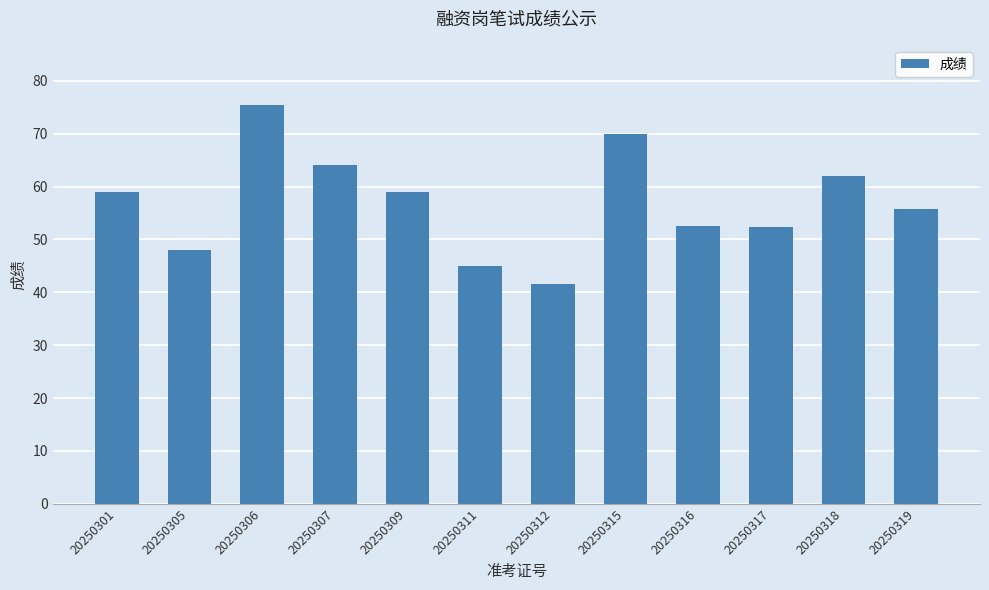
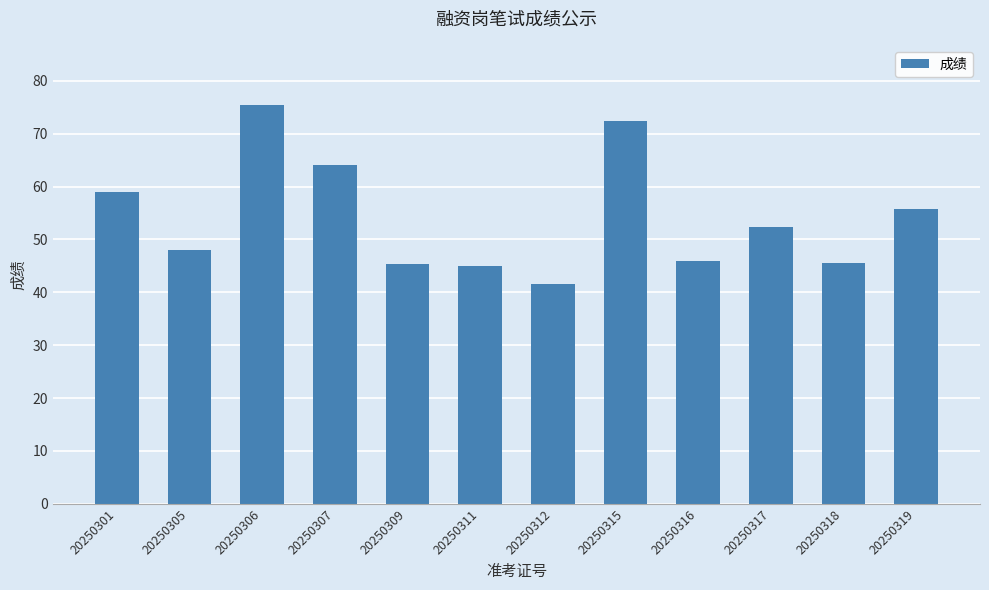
  {
    "20250301": 59,
    "20250305": 48,
    "20250306": 76,
    "20250307": 64,
-   "20250309": 59,
+   "20250309": 45,
    "20250311": 45,
    "20250312": 42,
-   "20250315": 70,
-   "20250316": 53,
+   "20250315": 73,
+   "20250316": 46,
    "20250317": 52,
-   "20250318": 62,
+   "20250318": 46,
    "20250319": 56
  }
